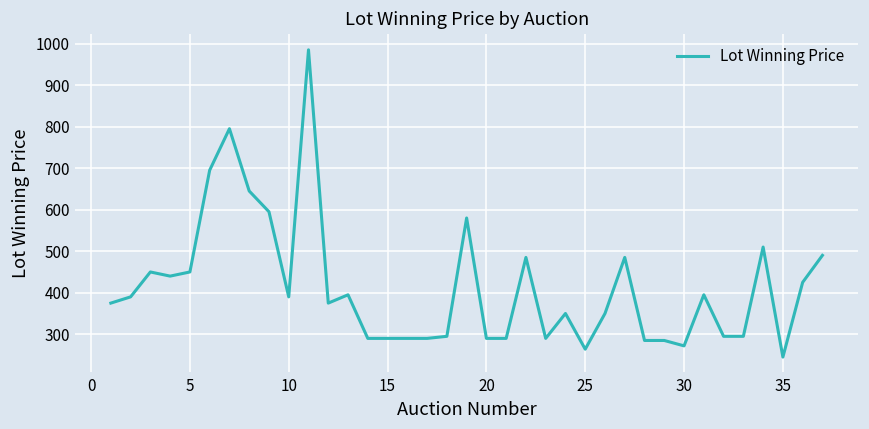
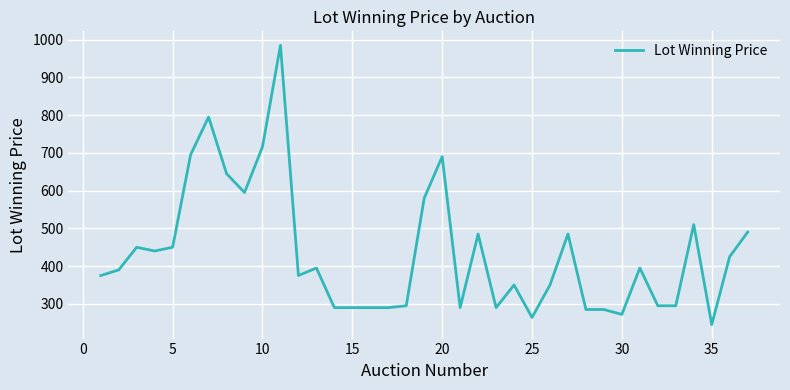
  {
    "5": 450,
-   "10": 390,
+   "10": 720,
    "15": 290,
-   "20": 290,
+   "20": 690,
    "25": 260,
    "30": 270,
    "35": 250
  }
